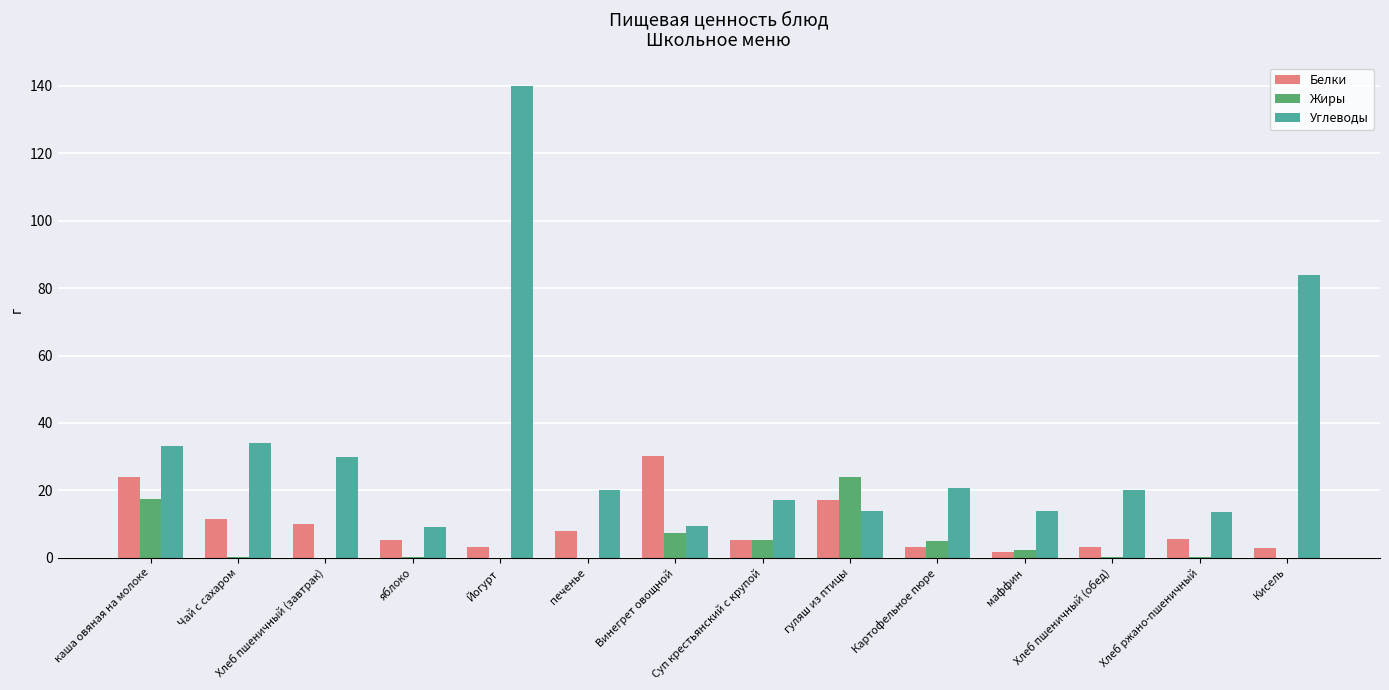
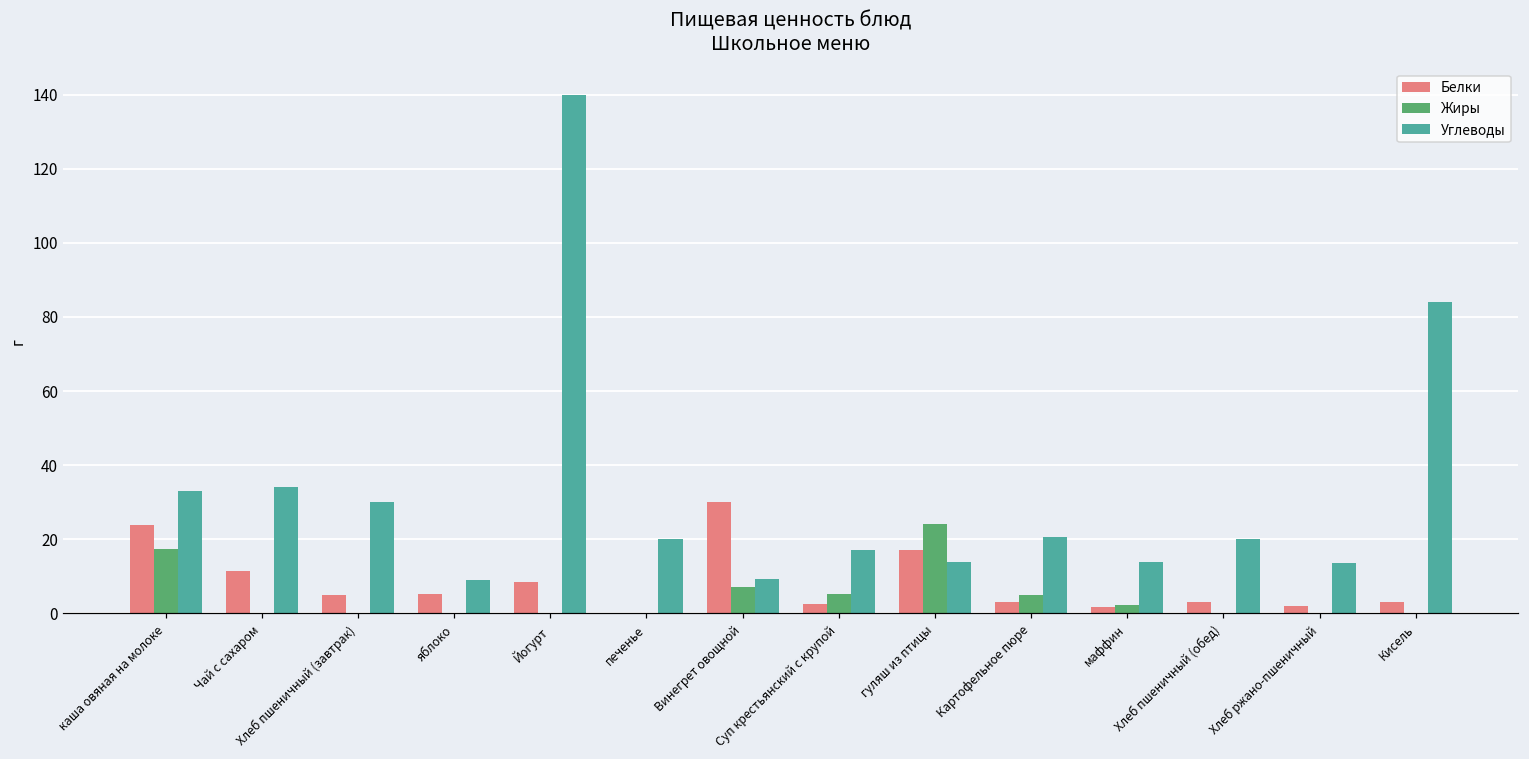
  {
    "Белки": {
      "каша овяная на молоке": 24,
      "Чай с сахаром": 11,
-     "Хлеб пшеничный (завтрак)": 10,
+     "Хлеб пшеничный (завтрак)": 5,
      "яблоко": 5,
-     "Йогурт": 3,
-     "печенье": 8,
+     "Йогурт": 9,
+     "печенье": 0,
      "Винегрет овощной": 30,
-     "Суп крестьянский с крупой": 5,
+     "Суп крестьянский с крупой": 3,
      "гуляш из птицы": 17,
      "Картофельное пюре": 3,
      "маффин": 2,
      "Хлеб пшеничный (обед)": 3,
-     "Хлеб ржано-пшеничный": 5,
+     "Хлеб ржано-пшеничный": 2,
      "Кисель": 3
    }
  }
